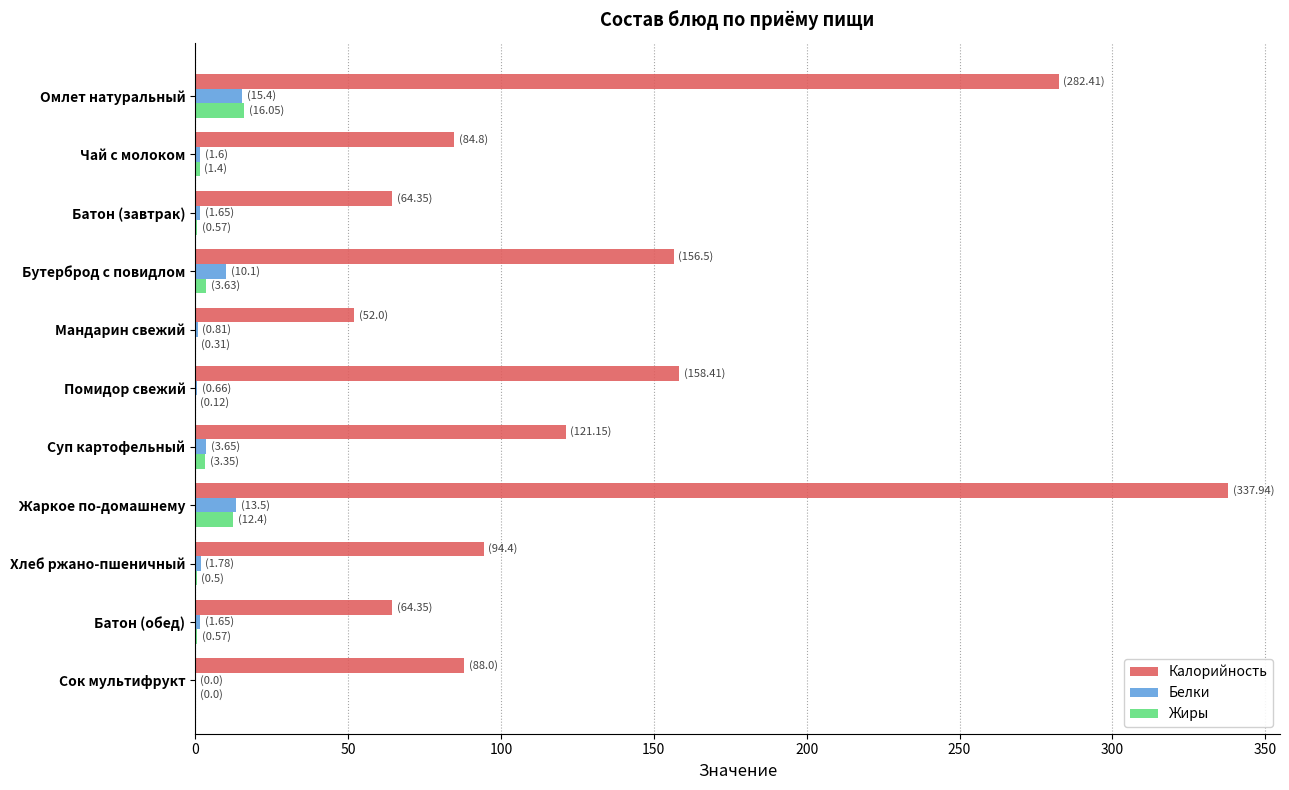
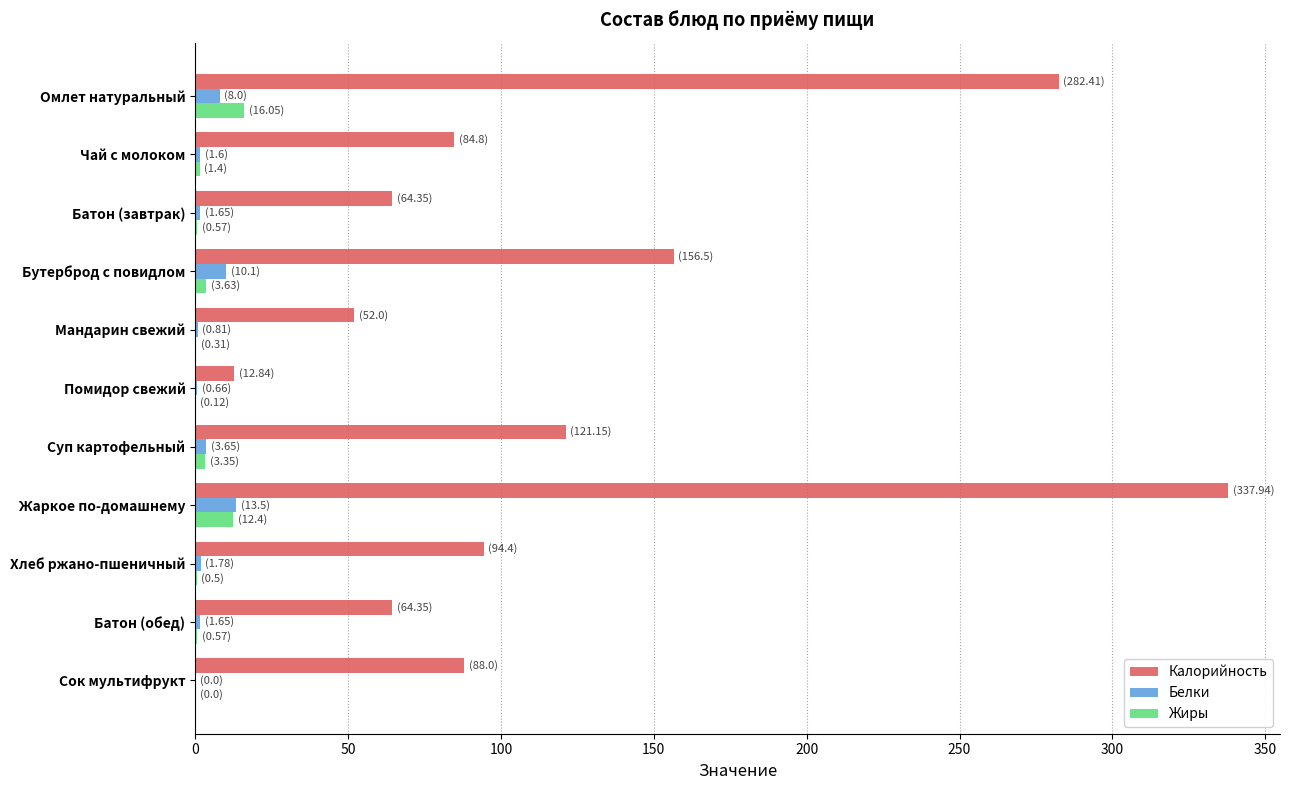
  {
    "Калорийность": {
      "Омлет натуральный": "(282.41)",
      "Чай с молоком": "(84.8)",
      "Батон (завтрак)": "(64.35)",
      "Бутерброд с повидлом": "(156.5)",
      "Мандарин свежий": "(52.0)",
-     "Помидор свежий": "(158.41)",
+     "Помидор свежий": "(12.84)",
      "Суп картофельный": "(121.15)",
      "Жаркое по-домашнему": "(337.94)",
      "Хлеб ржано-пшеничный": "(94.4)",
      "Батон (обед)": "(64.35)",
      "Сок мультифрукт": "(88.0)"
    },
    "Белки": {
-     "Омлет натуральный": "(15.4)",
+     "Омлет натуральный": "(8.0)",
      "Чай с молоком": "(1.6)",
      "Батон (завтрак)": "(1.65)",
      "Бутерброд с повидлом": "(10.1)",
      "Мандарин свежий": "(0.81)",
      "Помидор свежий": "(0.66)",
      "Суп картофельный": "(3.65)",
      "Жаркое по-домашнему": "(13.5)",
      "Хлеб ржано-пшеничный": "(1.78)",
      "Батон (обед)": "(1.65)",
      "Сок мультифрукт": "(0.0)"
    },
    "Жиры": {
      "Омлет натуральный": "(16.05)",
      "Чай с молоком": "(1.4)",
      "Батон (завтрак)": "(0.57)",
      "Бутерброд с повидлом": "(3.63)",
      "Мандарин свежий": "(0.31)",
      "Помидор свежий": "(0.12)",
      "Суп картофельный": "(3.35)",
      "Жаркое по-домашнему": "(12.4)",
      "Хлеб ржано-пшеничный": "(0.5)",
      "Батон (обед)": "(0.57)",
      "Сок мультифрукт": "(0.0)"
    }
  }
